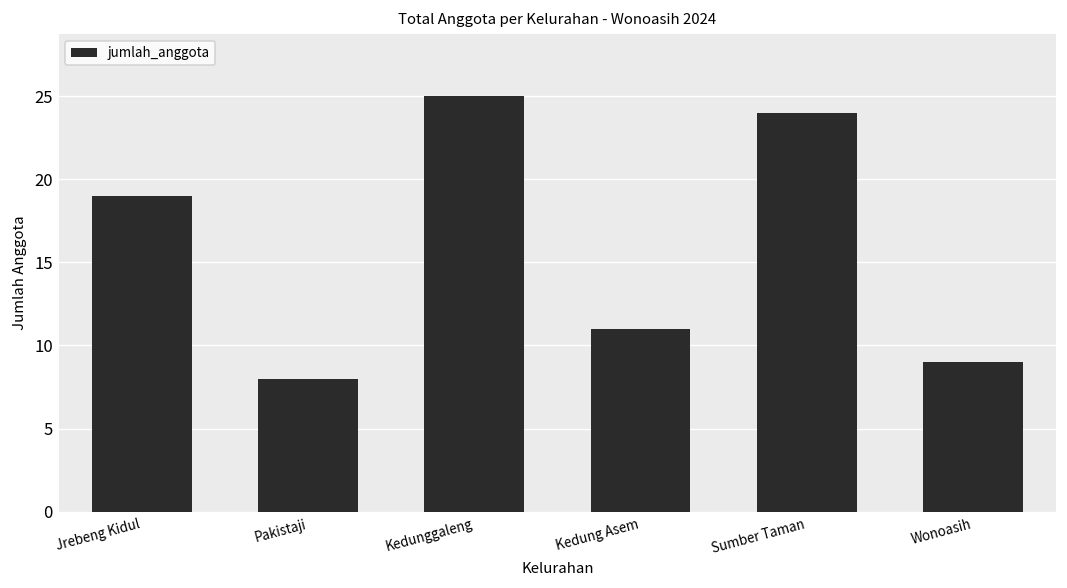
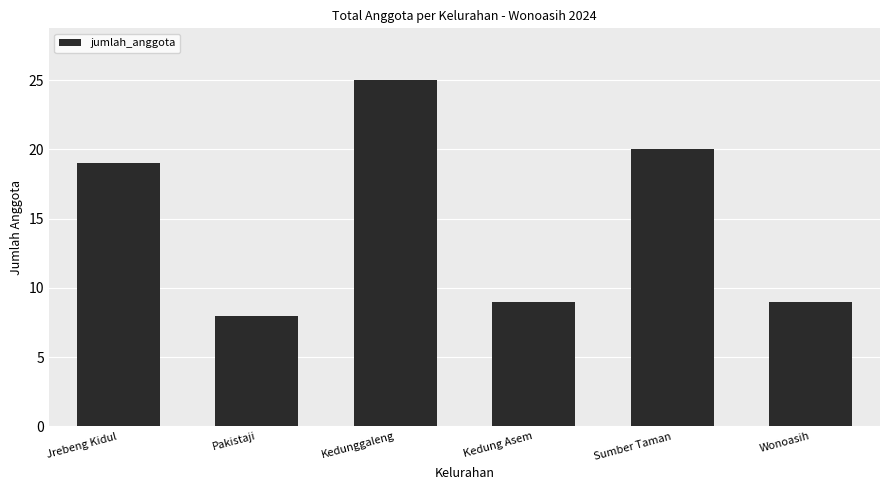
  {
    "Jrebeng Kidul": 19,
    "Pakistaji": 8,
    "Kedunggaleng": 25,
-   "Kedung Asem": 11,
-   "Sumber Taman": 24,
+   "Kedung Asem": 9,
+   "Sumber Taman": 20,
    "Wonoasih": 9
  }
